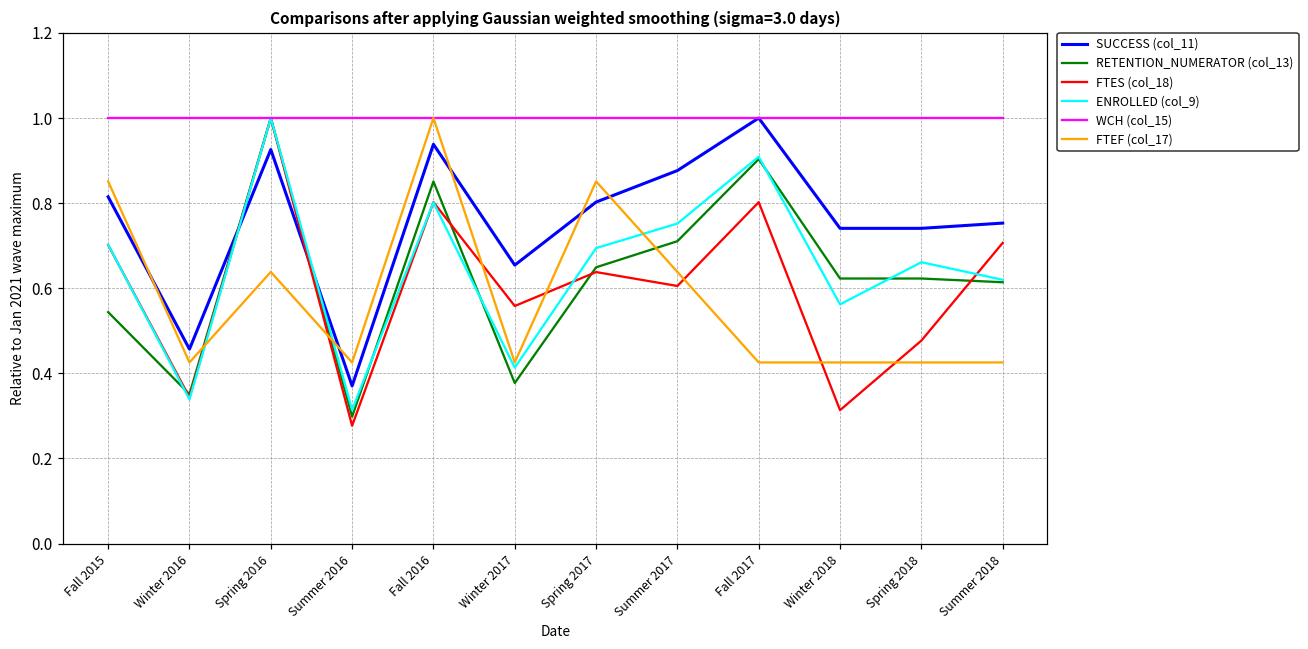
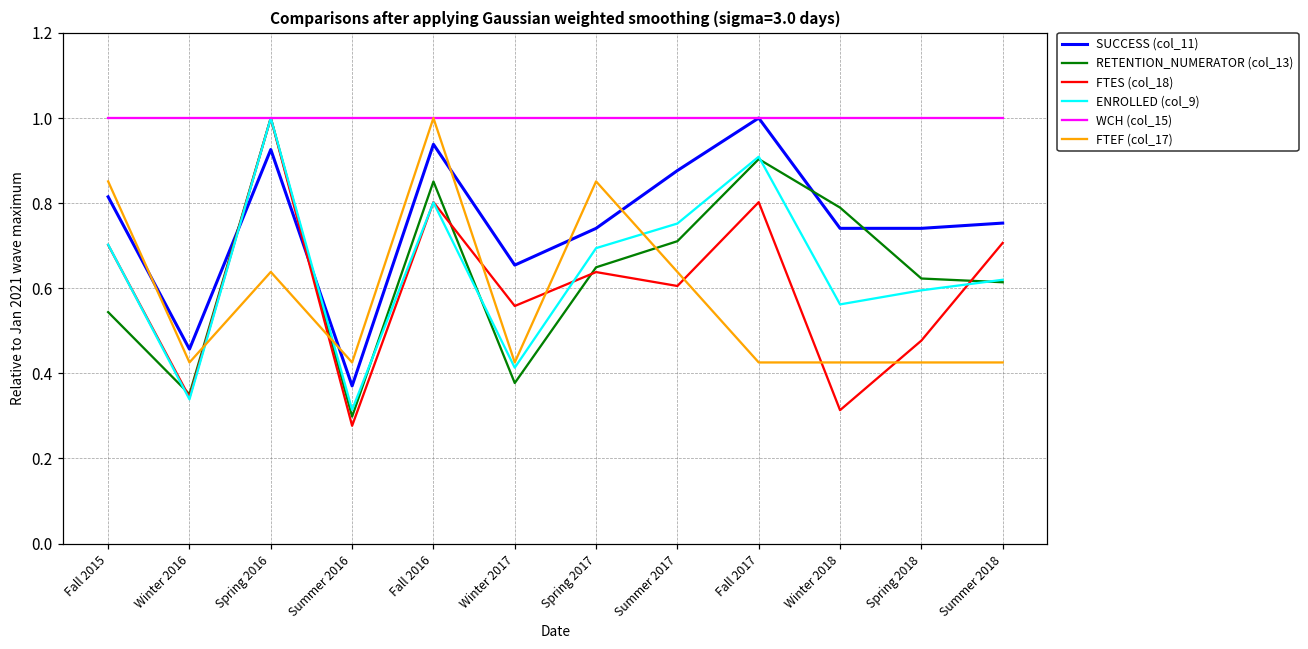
  {
    "SUCCESS (col_11)": {
      "Fall 2015": 0.81,
      "Winter 2016": 0.46,
      "Spring 2016": 0.93,
      "Summer 2016": 0.37,
      "Fall 2016": 0.94,
      "Winter 2017": 0.65,
-     "Spring 2017": 0.80,
+     "Spring 2017": 0.74,
      "Summer 2017": 0.88,
      "Winter 2018": 0.74,
      "Spring 2018": 0.74,
      "Summer 2018": 0.75
    },
    "RETENTION_NUMERATOR (col_13)": {
      "Fall 2015": 0.54,
      "Winter 2016": 0.35,
      "Summer 2016": 0.30,
      "Fall 2016": 0.85,
      "Winter 2017": 0.38,
      "Spring 2017": 0.65,
      "Summer 2017": 0.71,
-     "Winter 2018": 0.62,
+     "Winter 2018": 0.79,
      "Spring 2018": 0.62
    },
    "FTES (col_18)": {
      "Summer 2016": 0.28,
      "Winter 2017": 0.56,
      "Spring 2017": 0.64,
      "Summer 2017": 0.61,
      "Fall 2017": 0.80,
      "Winter 2018": 0.31,
      "Spring 2018": 0.48,
      "Summer 2018": 0.71
    },
    "ENROLLED (col_9)": {
      "Summer 2016": 0.31,
      "Winter 2017": 0.41,
      "Spring 2017": 0.69,
      "Summer 2017": 0.75,
      "Winter 2018": 0.56,
-     "Spring 2018": 0.66
+     "Spring 2018": 0.60
    },
    "WCH (col_15)": {
      "Fall 2015": 1.00,
      "Winter 2016": 1.00,
      "Summer 2016": 1.00,
      "Winter 2017": 1.00,
      "Spring 2017": 1.00,
      "Summer 2017": 1.00,
      "Winter 2018": 1.00,
      "Spring 2018": 1.00,
      "Summer 2018": 1.00
    },
    "FTEF (col_17)": {
      "Fall 2015": 0.85,
      "Winter 2016": 0.43,
      "Spring 2016": 0.64,
      "Summer 2016": 0.43,
      "Winter 2017": 0.43,
      "Spring 2017": 0.85,
      "Summer 2017": 0.64,
      "Fall 2017": 0.43,
      "Winter 2018": 0.43,
      "Spring 2018": 0.43,
      "Summer 2018": 0.43
    }
  }
